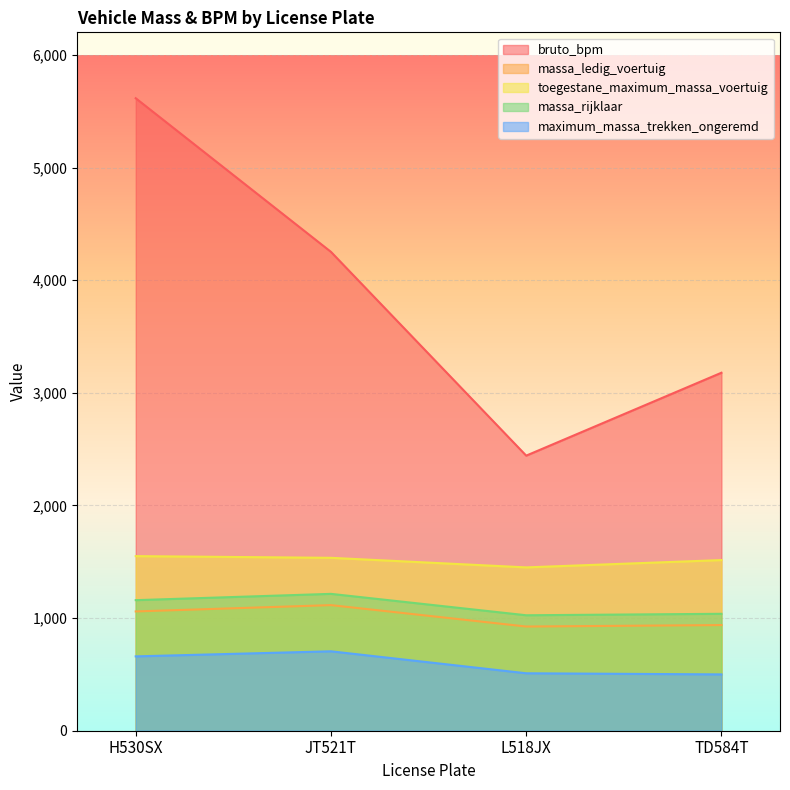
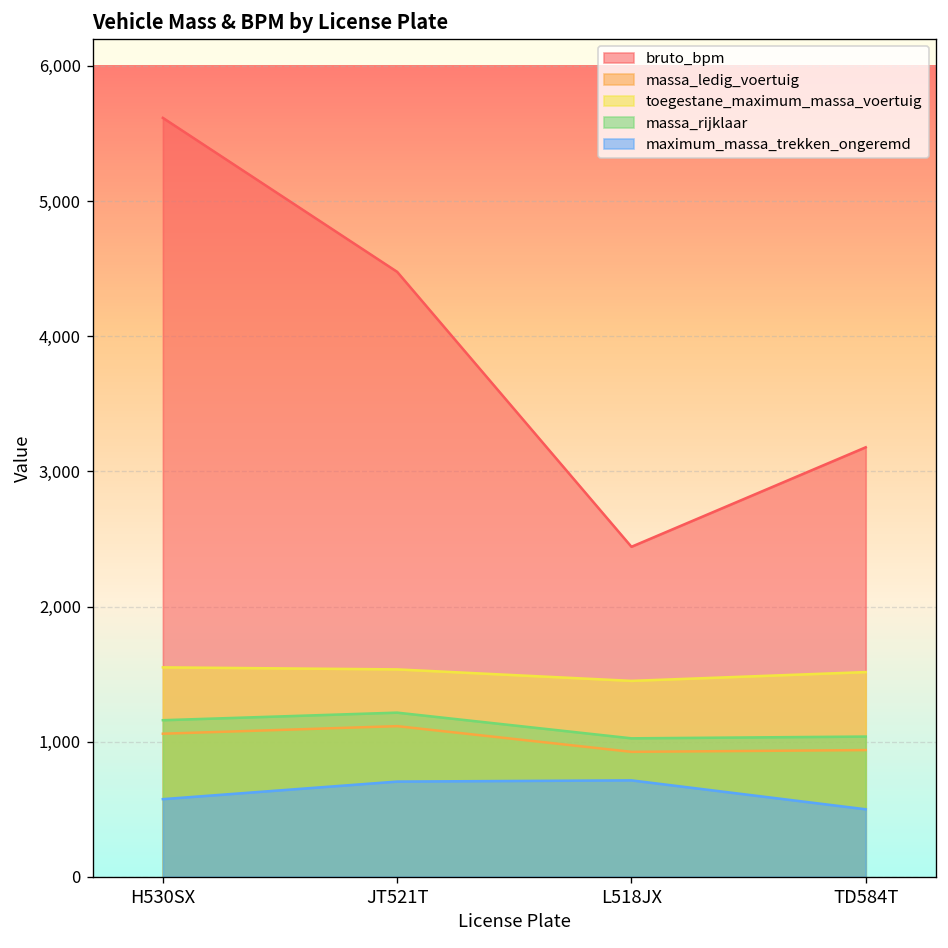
  {
    "bruto_bpm": {
      "H530SX": "5,620",
-     "JT521T": "4,250",
+     "JT521T": "4,480",
      "L518JX": "2,440",
      "TD584T": "3,180"
    },
    "massa_rijklaar": {
      "H530SX": "1,160",
      "JT521T": "1,220",
      "L518JX": "1,030",
      "TD584T": "1,040"
    },
    "maximum_massa_trekken_ongeremd": {
-     "H530SX": "660",
+     "H530SX": "580",
      "JT521T": "710",
-     "L518JX": "510",
+     "L518JX": "710",
      "TD584T": "500"
    }
  }
